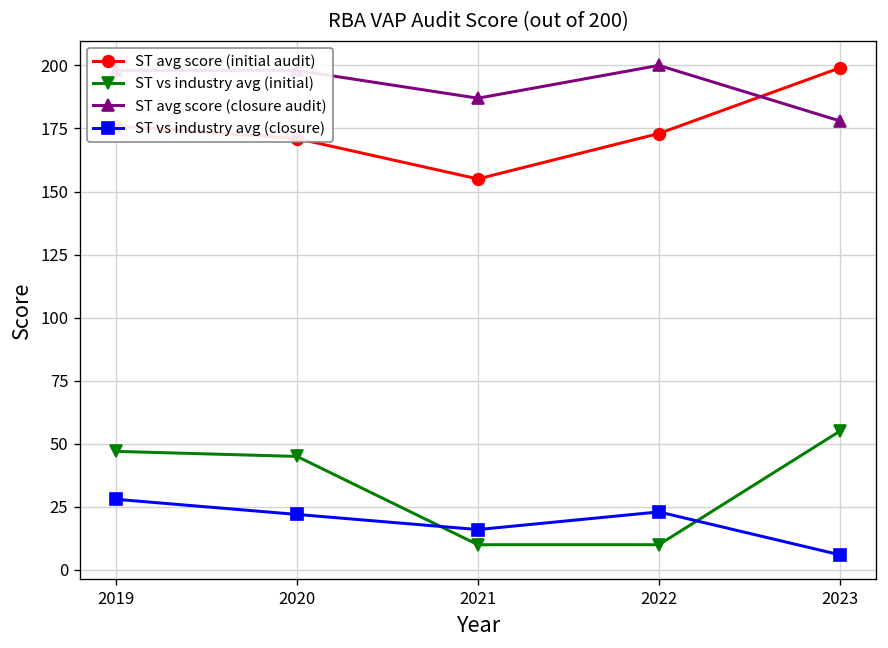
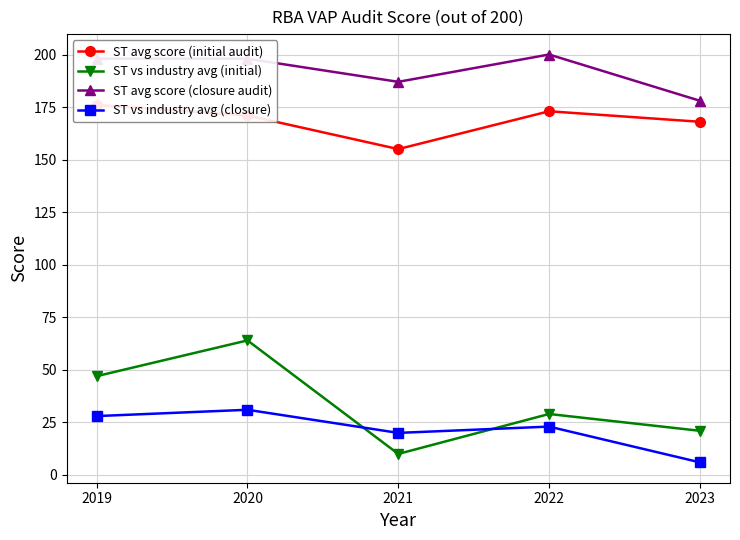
  {
    "ST avg score (initial audit)": {
      "2021": 155,
      "2022": 173,
-     "2023": 199
+     "2023": 168
    },
    "ST vs industry avg (initial)": {
      "2019": 47,
-     "2020": 45,
+     "2020": 64,
      "2021": 10,
-     "2022": 10,
-     "2023": 55
+     "2022": 29,
+     "2023": 21
    },
    "ST avg score (closure audit)": {
      "2021": 187,
      "2022": 200,
      "2023": 178
    },
    "ST vs industry avg (closure)": {
      "2019": 28,
-     "2020": 22,
-     "2021": 16,
+     "2020": 31,
+     "2021": 20,
      "2022": 23,
      "2023": 6
    }
  }
